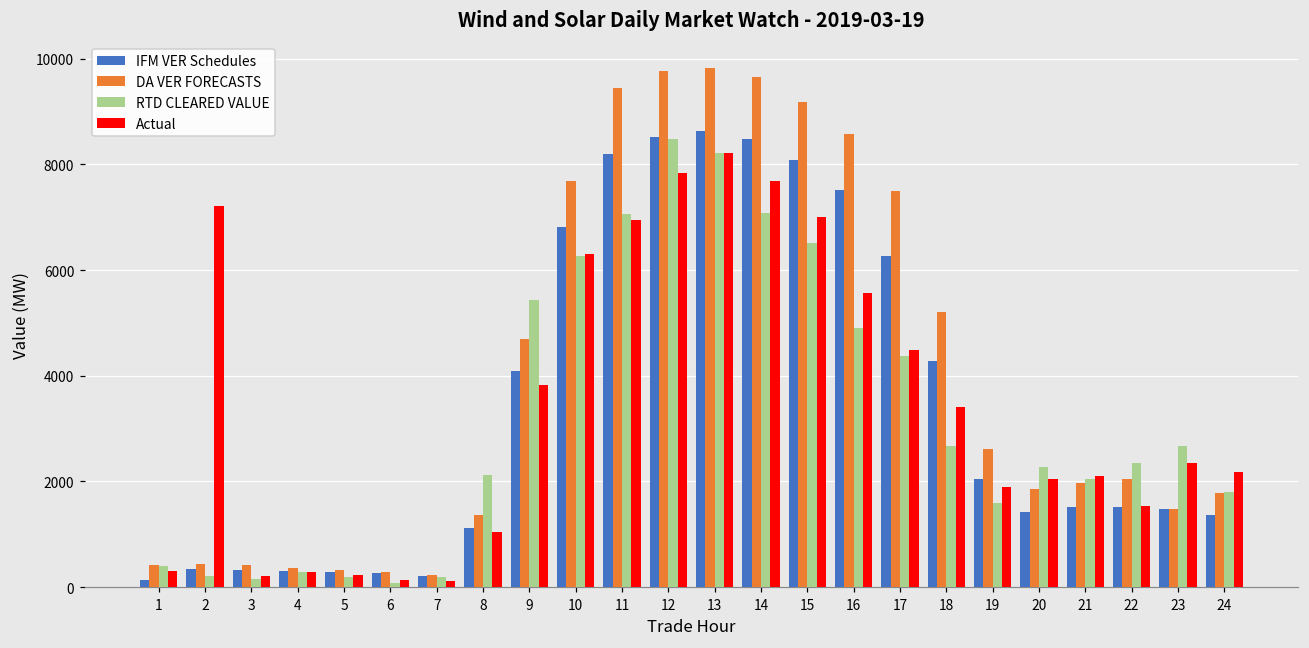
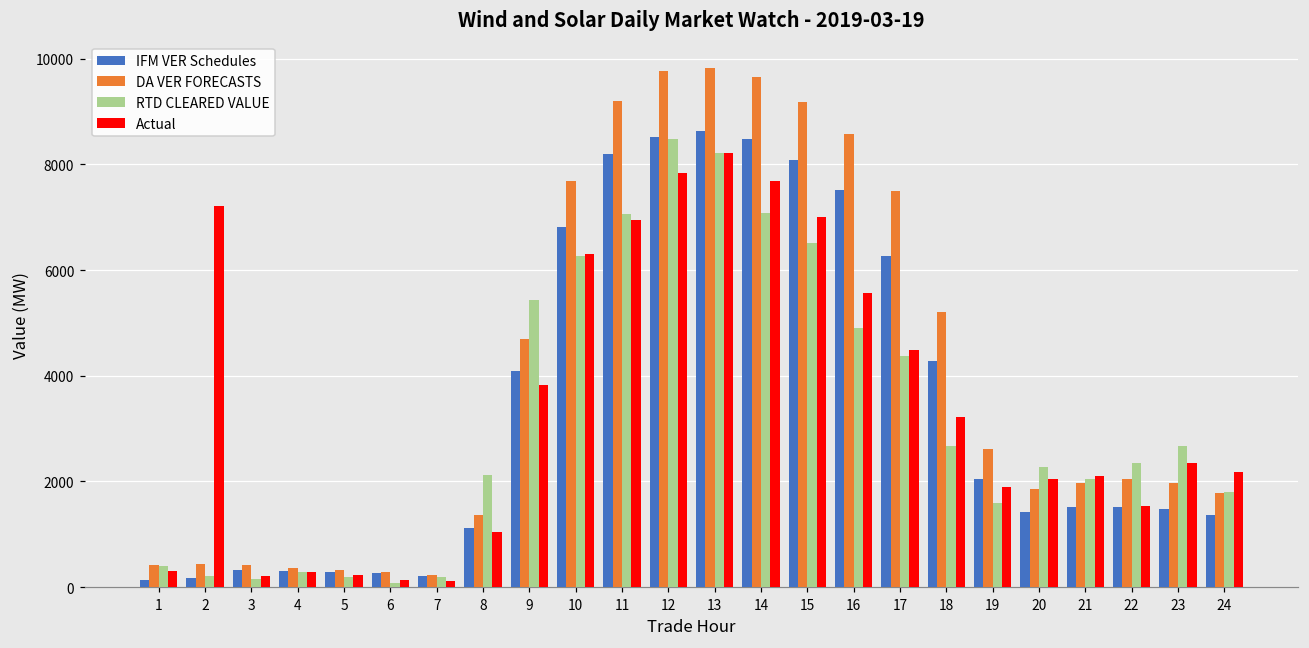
  {
    "IFM VER Schedules": {
      "1": 100,
-     "2": 300,
+     "2": 200,
      "3": 300,
      "4": 300,
      "5": 300,
      "6": 300,
      "7": 200,
      "8": 1100,
      "9": 4100,
      "10": 6800,
      "11": 8200,
      "12": 8500,
      "13": 8600,
      "14": 8500,
      "15": 8100,
      "16": 7500,
      "17": 6300,
      "18": 4300,
      "19": 2000,
      "20": 1400,
      "21": 1500,
      "22": 1500,
      "23": 1500,
      "24": 1400
    },
    "DA VER FORECASTS": {
      "1": 400,
      "2": 400,
      "3": 400,
      "4": 400,
      "5": 300,
      "6": 300,
      "7": 200,
      "8": 1400,
      "9": 4700,
      "10": 7700,
-     "11": 9400,
+     "11": 9200,
      "12": 9800,
      "13": 9800,
      "14": 9600,
      "15": 9200,
      "16": 8600,
      "17": 7500,
      "18": 5200,
      "19": 2600,
      "20": 1800,
      "21": 2000,
      "22": 2000,
-     "23": 1500,
+     "23": 2000,
      "24": 1800
    },
    "RTD CLEARED VALUE": {
      "1": 400,
      "2": 200,
      "3": 200,
      "4": 300,
      "5": 200,
      "6": 100,
      "7": 200,
      "8": 2100,
      "9": 5400,
      "10": 6300,
      "11": 7100,
      "12": 8500,
      "13": 8200,
      "14": 7100,
      "15": 6500,
      "16": 4900,
      "17": 4400,
      "18": 2700,
      "19": 1600,
      "20": 2300,
      "21": 2000,
      "22": 2400,
      "23": 2700,
      "24": 1800
    },
    "Actual": {
      "1": 300,
      "2": 7200,
      "3": 200,
      "4": 300,
      "5": 200,
      "6": 100,
      "7": 100,
      "8": 1000,
      "9": 3800,
      "10": 6300,
      "11": 6900,
      "12": 7800,
      "13": 8200,
      "14": 7700,
      "15": 7000,
      "16": 5600,
      "17": 4500,
-     "18": 3400,
+     "18": 3200,
      "19": 1900,
      "20": 2000,
      "21": 2100,
      "22": 1500,
      "23": 2300,
      "24": 2200
    }
  }
